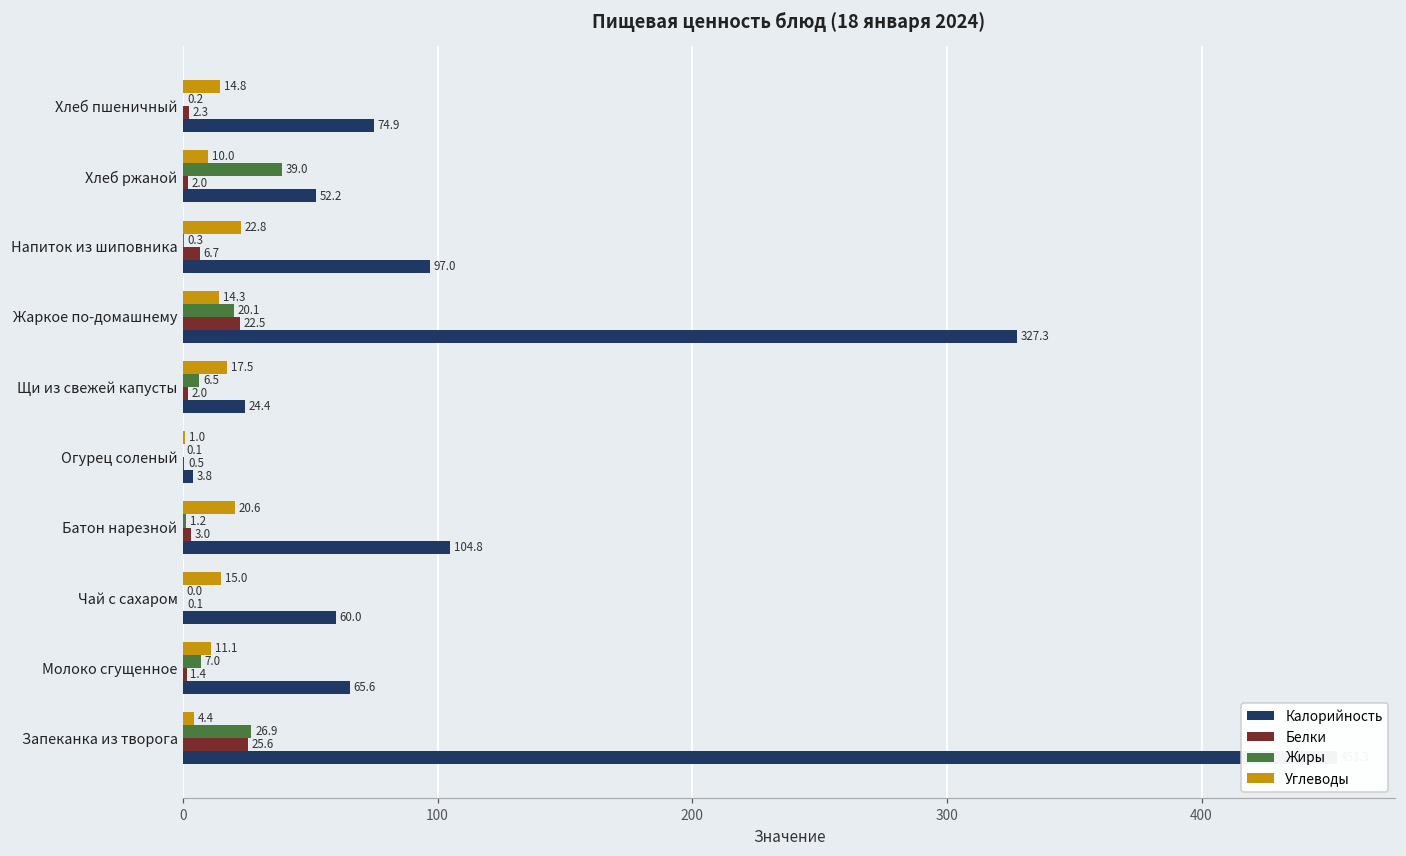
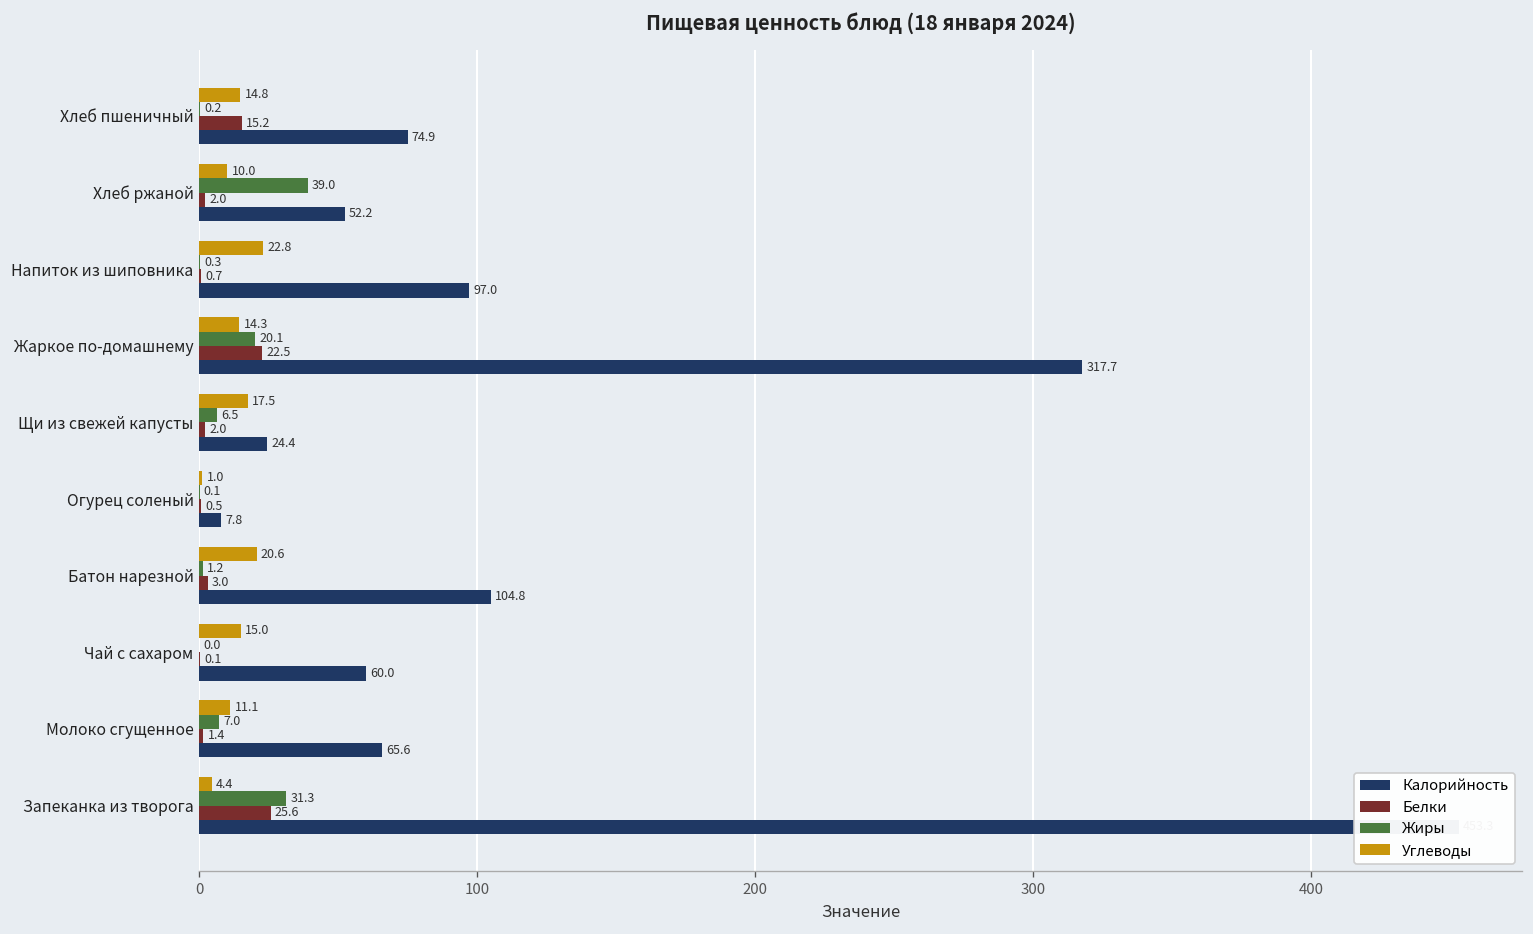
  {
    "Калорийность": {
      "Хлеб пшеничный": 74.9,
      "Хлеб ржаной": 52.2,
      "Напиток из шиповника": 97.0,
-     "Жаркое по-домашнему": 327.3,
+     "Жаркое по-домашнему": 317.7,
      "Щи из свежей капусты": 24.4,
-     "Огурец соленый": 3.8,
+     "Огурец соленый": 7.8,
      "Батон нарезной": 104.8,
      "Чай с сахаром": 60.0,
      "Молоко сгущенное": 65.6
    },
    "Белки": {
-     "Хлеб пшеничный": 2.3,
+     "Хлеб пшеничный": 15.2,
      "Хлеб ржаной": 2.0,
-     "Напиток из шиповника": 6.7,
+     "Напиток из шиповника": 0.7,
      "Жаркое по-домашнему": 22.5,
      "Щи из свежей капусты": 2.0,
      "Огурец соленый": 0.5,
      "Батон нарезной": 3.0,
      "Чай с сахаром": 0.1,
      "Молоко сгущенное": 1.4,
      "Запеканка из творога": 25.6
    },
    "Жиры": {
      "Хлеб пшеничный": 0.2,
      "Хлеб ржаной": 39.0,
      "Напиток из шиповника": 0.3,
      "Жаркое по-домашнему": 20.1,
      "Щи из свежей капусты": 6.5,
      "Огурец соленый": 0.1,
      "Батон нарезной": 1.2,
      "Чай с сахаром": 0.0,
      "Молоко сгущенное": 7.0,
-     "Запеканка из творога": 26.9
+     "Запеканка из творога": 31.3
    },
    "Углеводы": {
      "Хлеб пшеничный": 14.8,
      "Хлеб ржаной": 10.0,
      "Напиток из шиповника": 22.8,
      "Жаркое по-домашнему": 14.3,
      "Щи из свежей капусты": 17.5,
      "Огурец соленый": 1.0,
      "Батон нарезной": 20.6,
      "Чай с сахаром": 15.0,
      "Молоко сгущенное": 11.1,
      "Запеканка из творога": 4.4
    }
  }
